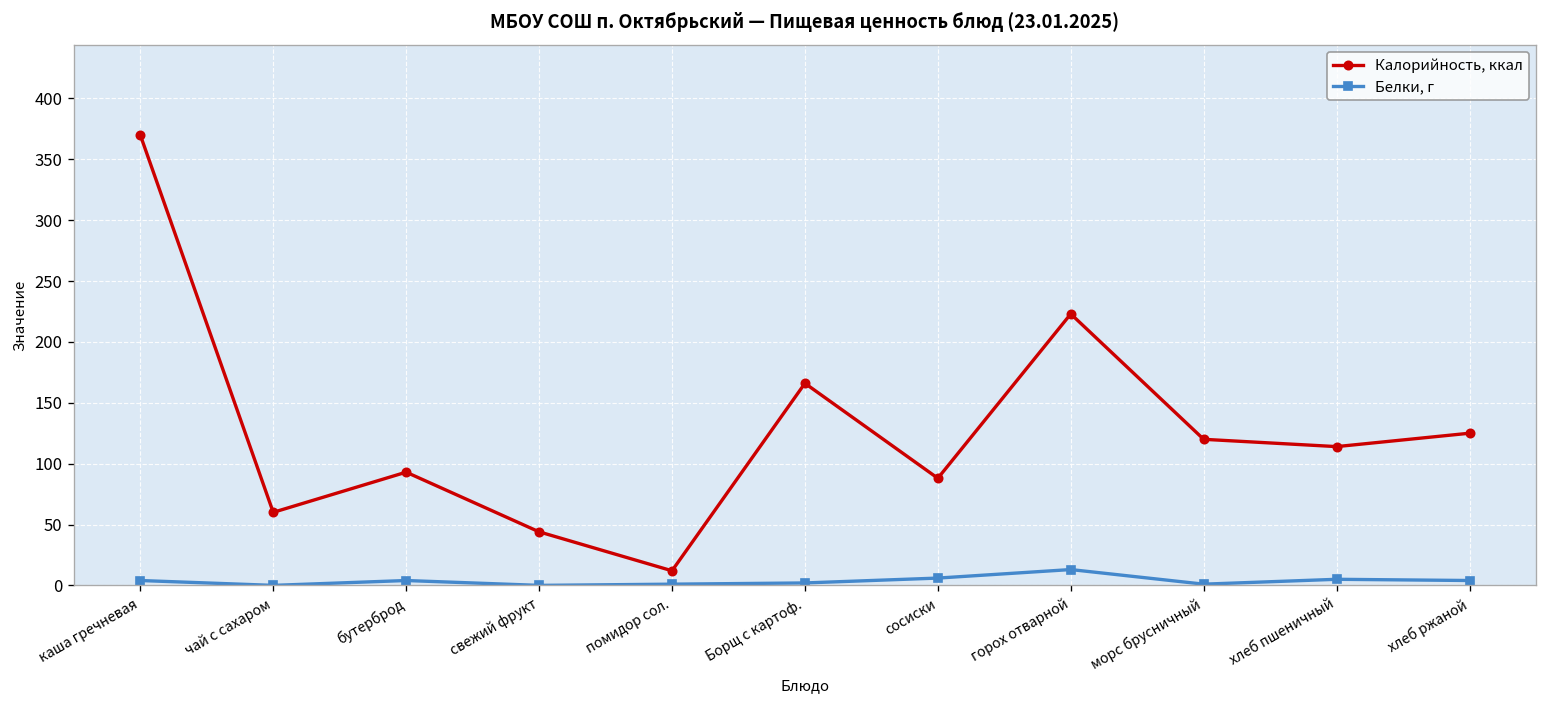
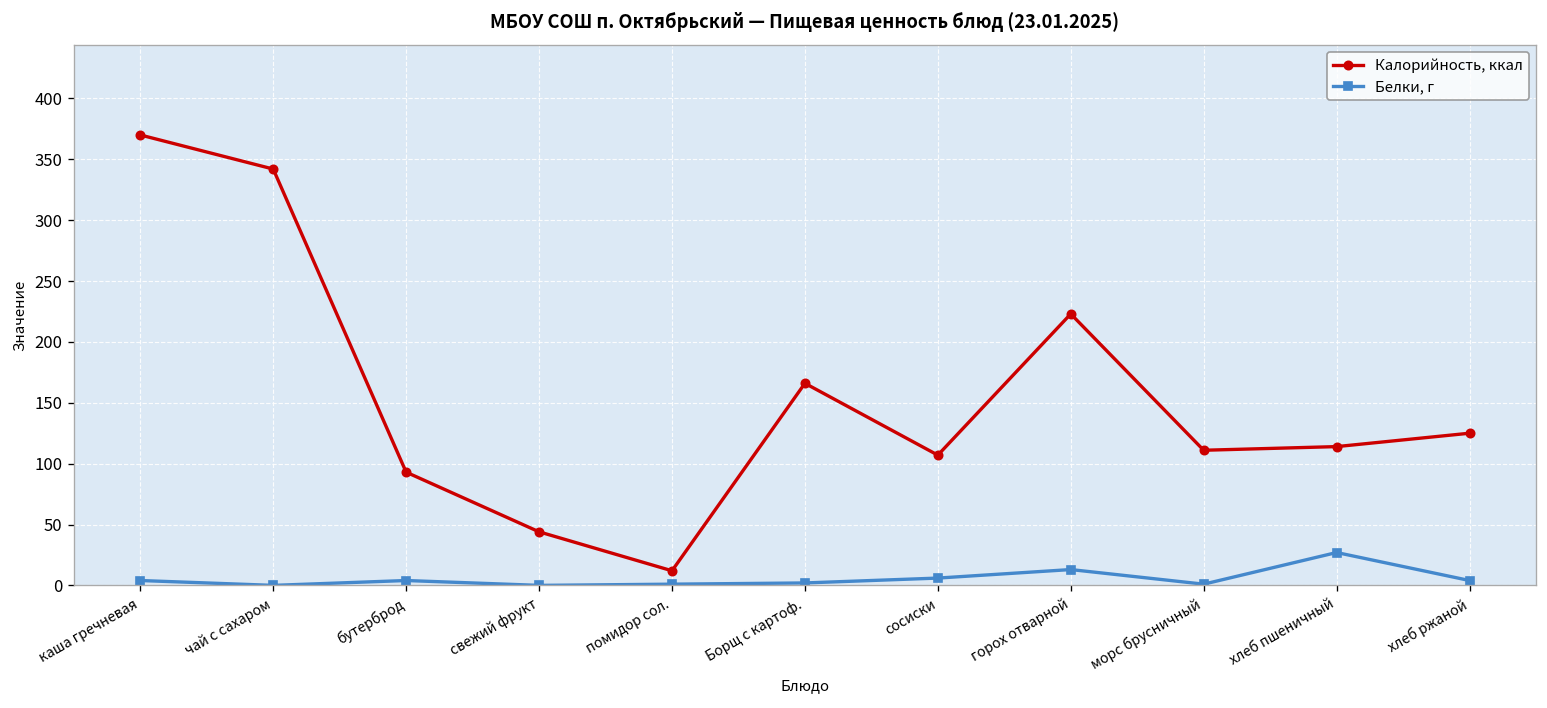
  {
    "Калорийность, ккал": {
      "каша гречневая": 370,
-     "чай с сахаром": 60,
+     "чай с сахаром": 342,
      "бутерброд": 93,
      "свежий фрукт": 44,
      "помидор сол.": 12,
      "Борщ с картоф.": 166,
-     "сосиски": 88,
+     "сосиски": 107,
      "горох отварной": 223,
-     "морс брусничный": 120,
+     "морс брусничный": 111,
      "хлеб пшеничный": 114,
      "хлеб ржаной": 125
    },
    "Белки, г": {
      "каша гречневая": 4,
      "чай с сахаром": 0,
      "бутерброд": 4,
      "свежий фрукт": 0,
      "помидор сол.": 1,
      "Борщ с картоф.": 2,
      "сосиски": 6,
      "горох отварной": 13,
      "морс брусничный": 1,
-     "хлеб пшеничный": 5,
+     "хлеб пшеничный": 27,
      "хлеб ржаной": 4
    }
  }
